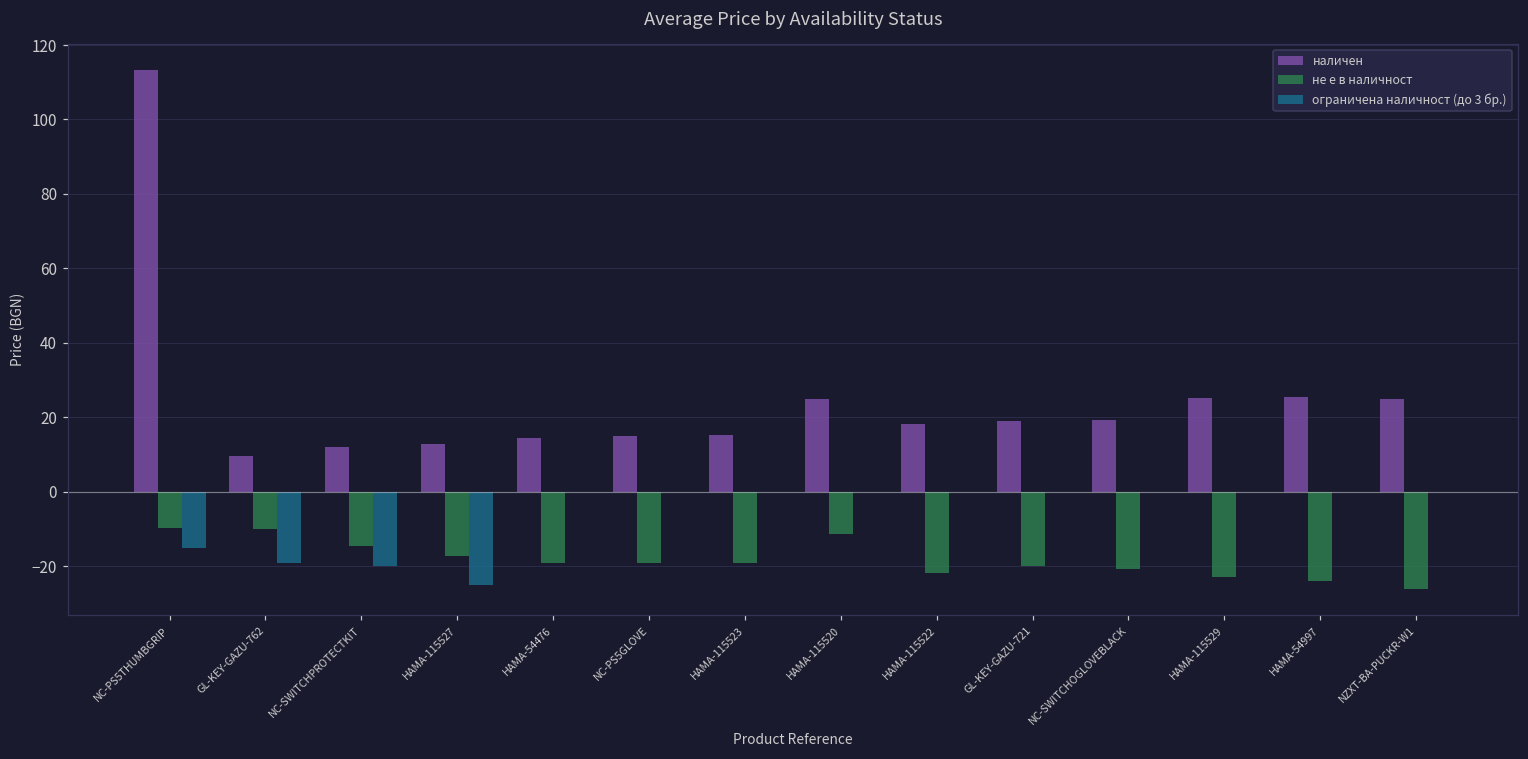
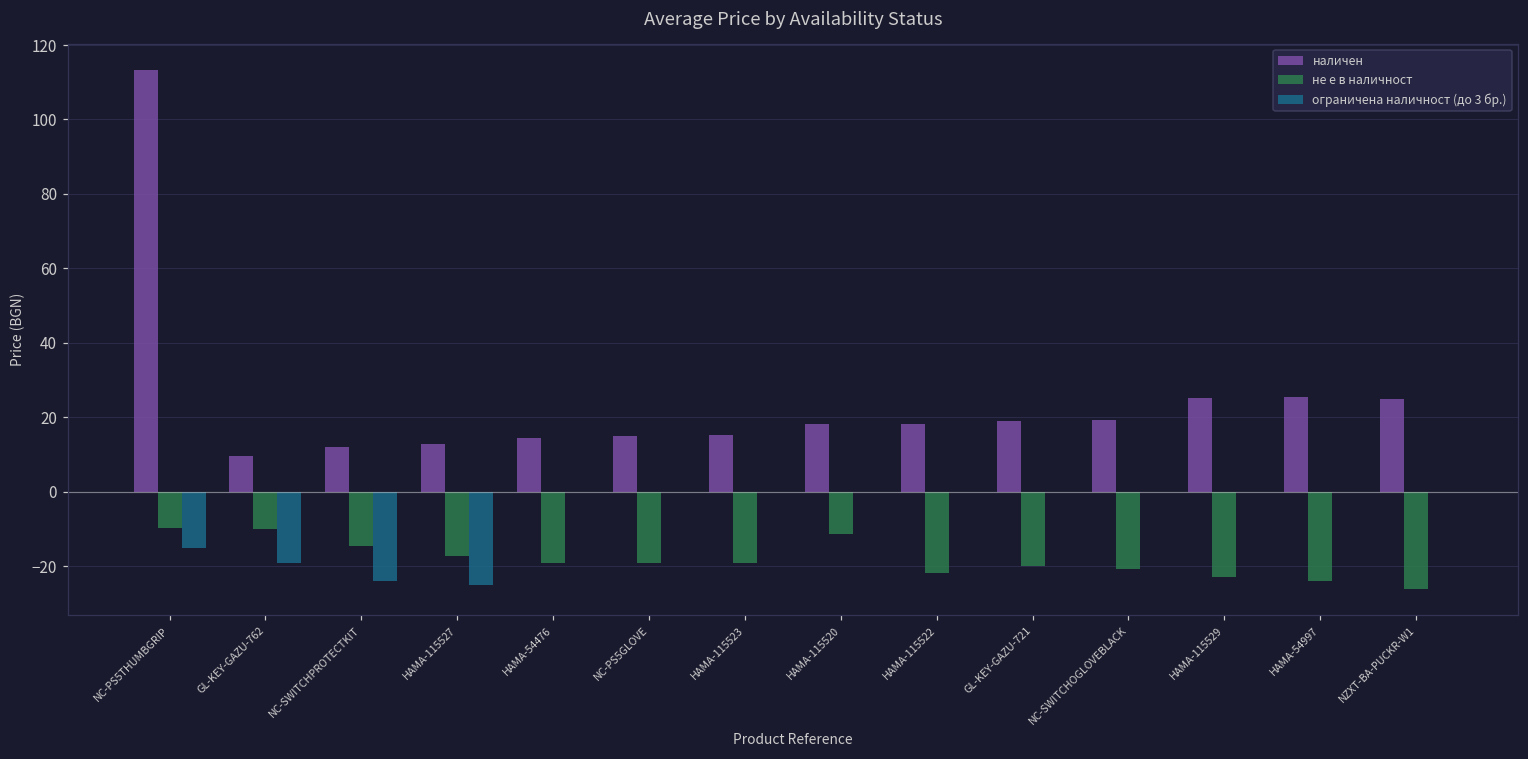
  {
    "наличен": {
      "NC-PS5THUMBGRIP": 113,
      "GL-KEY-GAZU-762": 10,
      "NC-SWITCHPROTECTKIT": 12,
      "HAMA-115527": 13,
      "HAMA-54476": 14,
      "NC-PS5GLOVE": 15,
      "HAMA-115523": 15,
-     "HAMA-115520": 25,
+     "HAMA-115520": 18,
      "HAMA-115522": 18,
      "GL-KEY-GAZU-721": 19,
      "NC-SWITCHOGLOVEBLACK": 19,
      "HAMA-115529": 25,
      "HAMA-54997": 25,
      "NZXT-BA-PUCKR-W1": 25
    },
    "не е в наличност": {
      "NC-PS5THUMBGRIP": -10,
      "GL-KEY-GAZU-762": -10,
      "NC-SWITCHPROTECTKIT": -14,
      "HAMA-115527": -17,
      "HAMA-54476": -19,
      "NC-PS5GLOVE": -19,
      "HAMA-115523": -19,
      "HAMA-115520": -11,
      "HAMA-115522": -22,
      "GL-KEY-GAZU-721": -20,
      "NC-SWITCHOGLOVEBLACK": -21,
      "HAMA-115529": -23,
      "HAMA-54997": -24,
      "NZXT-BA-PUCKR-W1": -26
    },
    "ограничена наличност (до 3 бр.)": {
      "NC-PS5THUMBGRIP": -15,
      "GL-KEY-GAZU-762": -19,
-     "NC-SWITCHPROTECTKIT": -20,
+     "NC-SWITCHPROTECTKIT": -24,
      "HAMA-115527": -25,
      "HAMA-54476": 0,
      "NC-PS5GLOVE": 0,
      "HAMA-115523": 0,
      "HAMA-115520": 0,
      "HAMA-115522": 0,
      "GL-KEY-GAZU-721": 0,
      "NC-SWITCHOGLOVEBLACK": 0,
      "HAMA-115529": 0,
      "HAMA-54997": 0,
      "NZXT-BA-PUCKR-W1": 0
    }
  }
